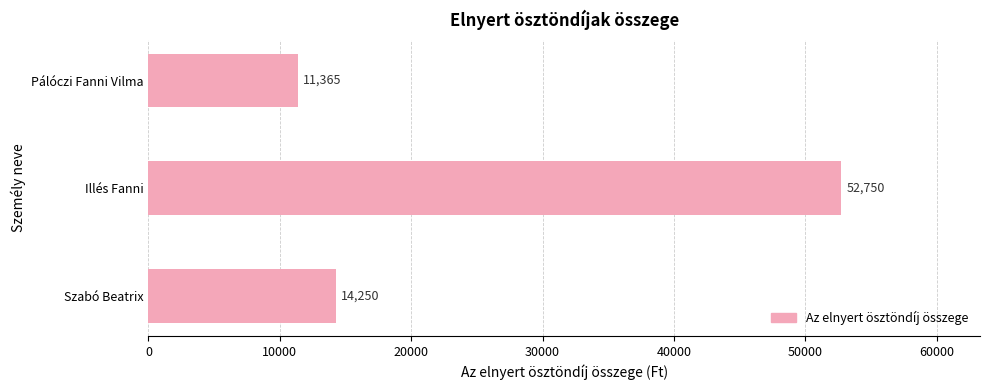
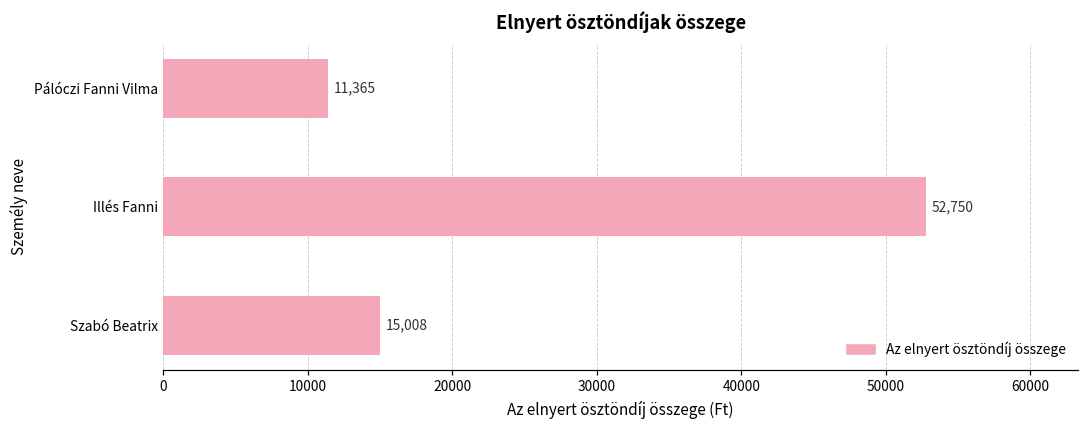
  {
    "Pálóczi Fanni Vilma": "11,365",
    "Illés Fanni": "52,750",
-   "Szabó Beatrix": "14,250"
+   "Szabó Beatrix": "15,008"
  }
